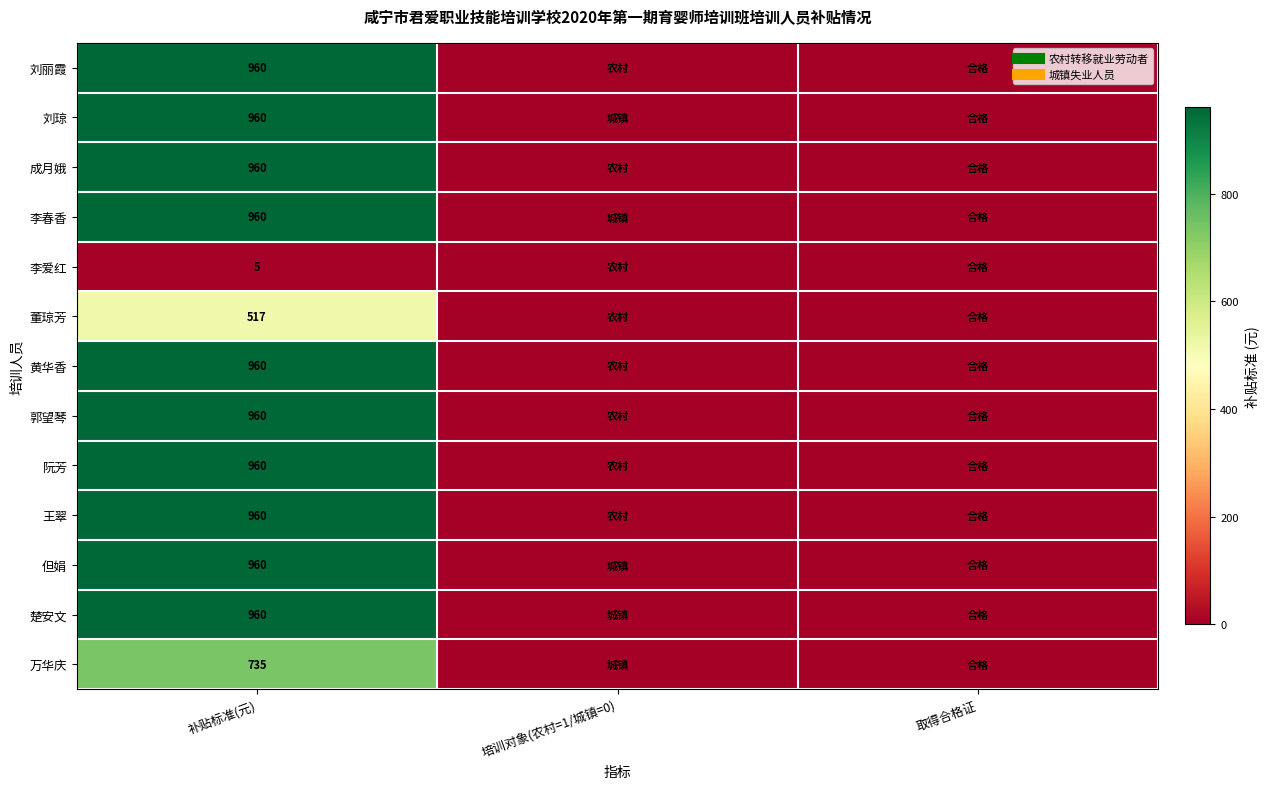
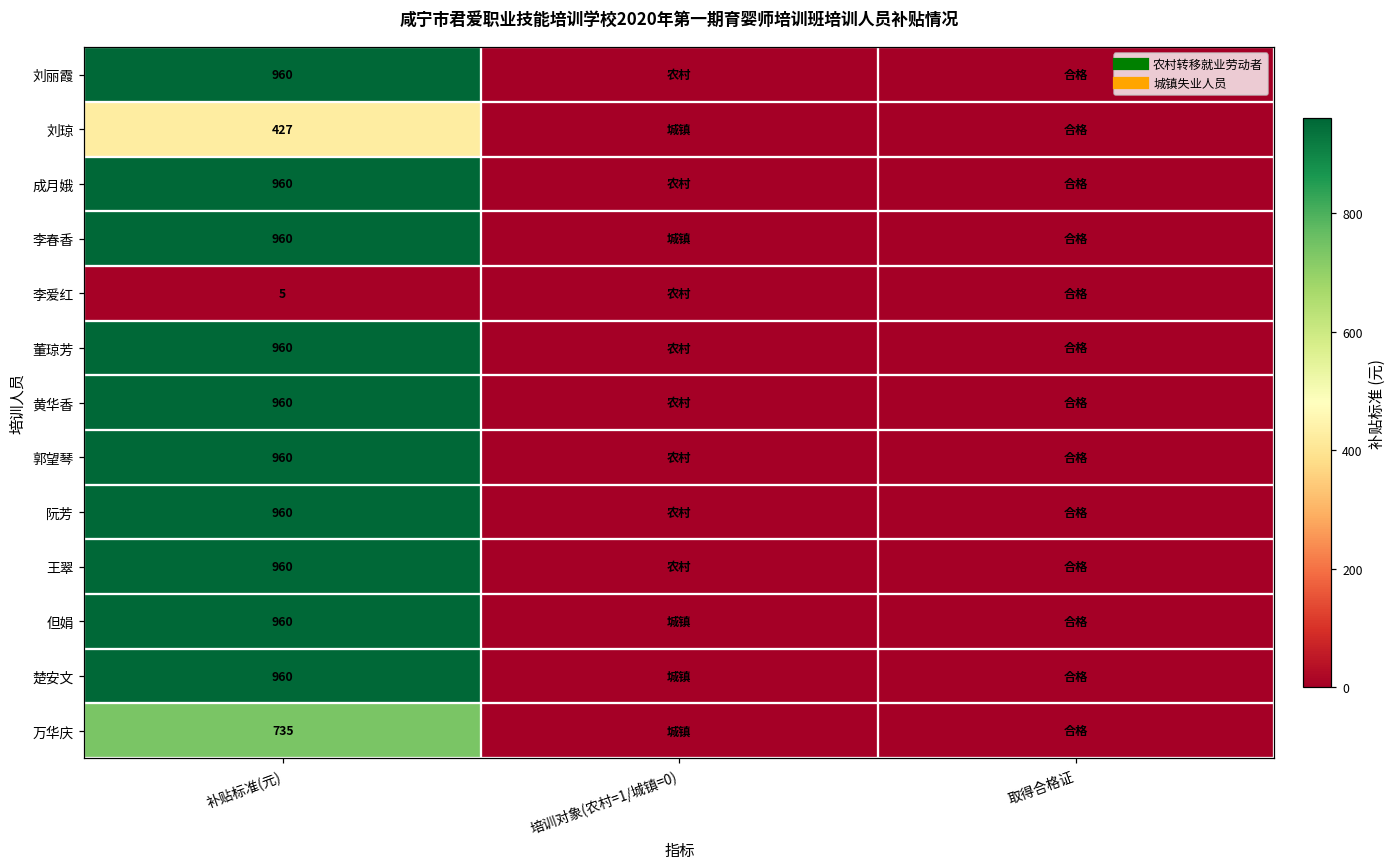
  {
    "刘丽霞": {
      "补贴标准(元)": 960
    },
    "刘琼": {
-     "补贴标准(元)": 960
+     "补贴标准(元)": 427
    },
    "成月娥": {
      "补贴标准(元)": 960
    },
    "李春香": {
      "补贴标准(元)": 960
    },
    "李爱红": {
      "补贴标准(元)": 5
    },
    "董琼芳": {
-     "补贴标准(元)": 517
+     "补贴标准(元)": 960
    },
    "黄华香": {
      "补贴标准(元)": 960
    },
    "郭望琴": {
      "补贴标准(元)": 960
    },
    "阮芳": {
      "补贴标准(元)": 960
    },
    "王翠": {
      "补贴标准(元)": 960
    },
    "但娟": {
      "补贴标准(元)": 960
    },
    "楚安文": {
      "补贴标准(元)": 960
    },
    "万华庆": {
      "补贴标准(元)": 735
    }
  }
